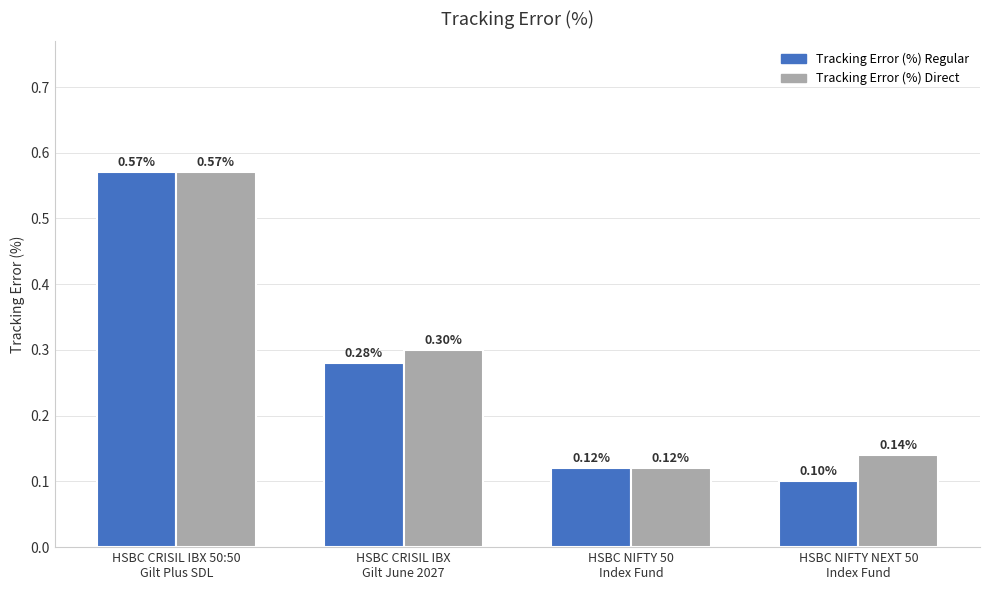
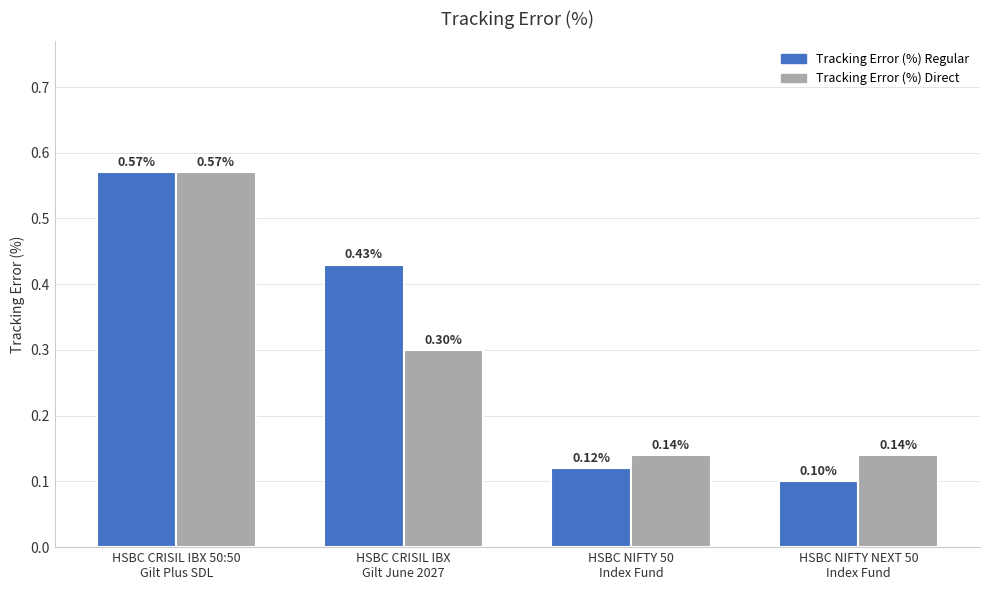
  {
    "Tracking Error (%) Regular": {
      "HSBC CRISIL IBX 50:50 Gilt Plus SDL": "0.57%",
-     "HSBC CRISIL IBX Gilt June 2027": "0.28%",
+     "HSBC CRISIL IBX Gilt June 2027": "0.43%",
      "HSBC NIFTY 50 Index Fund": "0.12%",
      "HSBC NIFTY NEXT 50 Index Fund": "0.10%"
    },
    "Tracking Error (%) Direct": {
      "HSBC CRISIL IBX 50:50 Gilt Plus SDL": "0.57%",
      "HSBC CRISIL IBX Gilt June 2027": "0.30%",
-     "HSBC NIFTY 50 Index Fund": "0.12%",
+     "HSBC NIFTY 50 Index Fund": "0.14%",
      "HSBC NIFTY NEXT 50 Index Fund": "0.14%"
    }
  }
